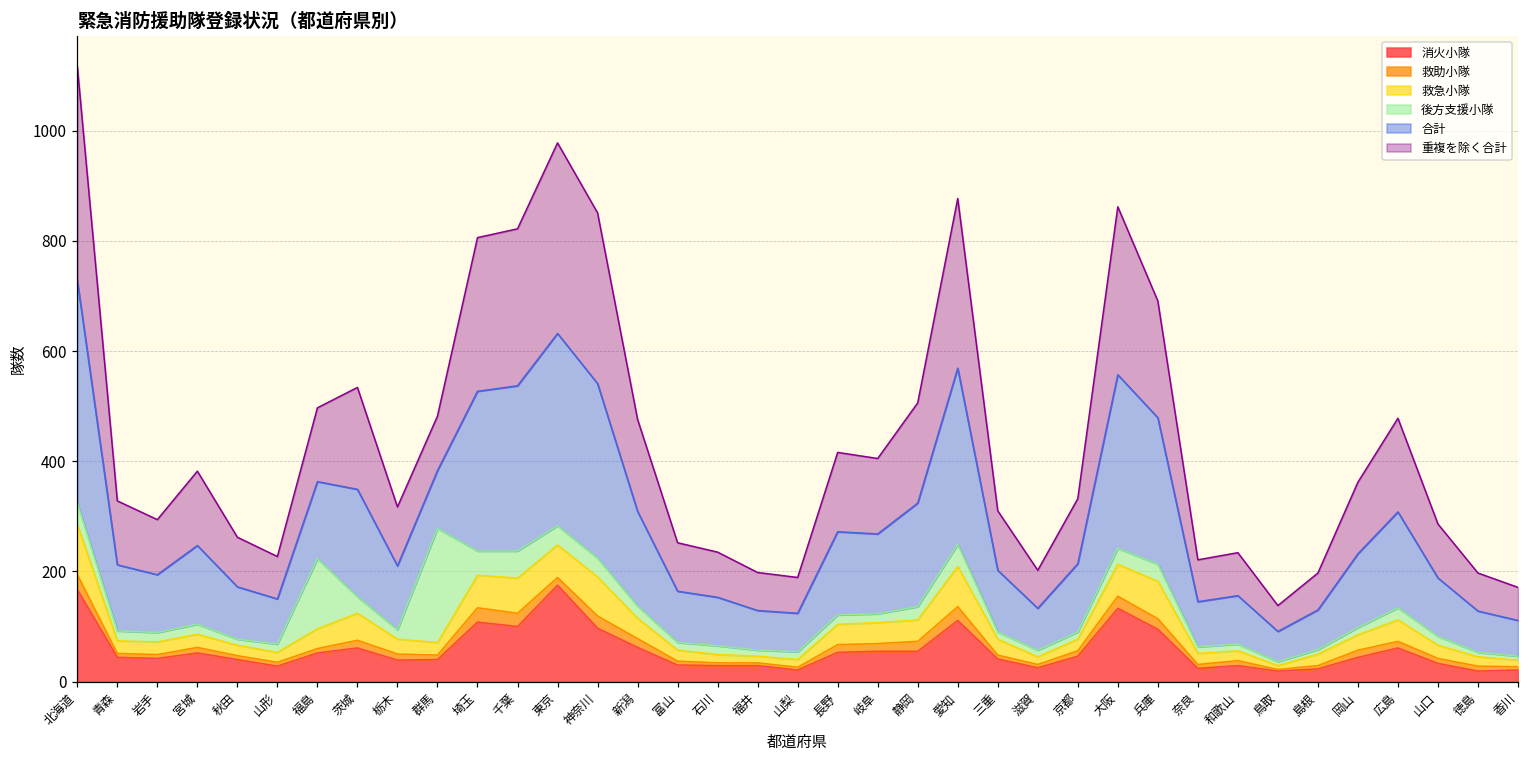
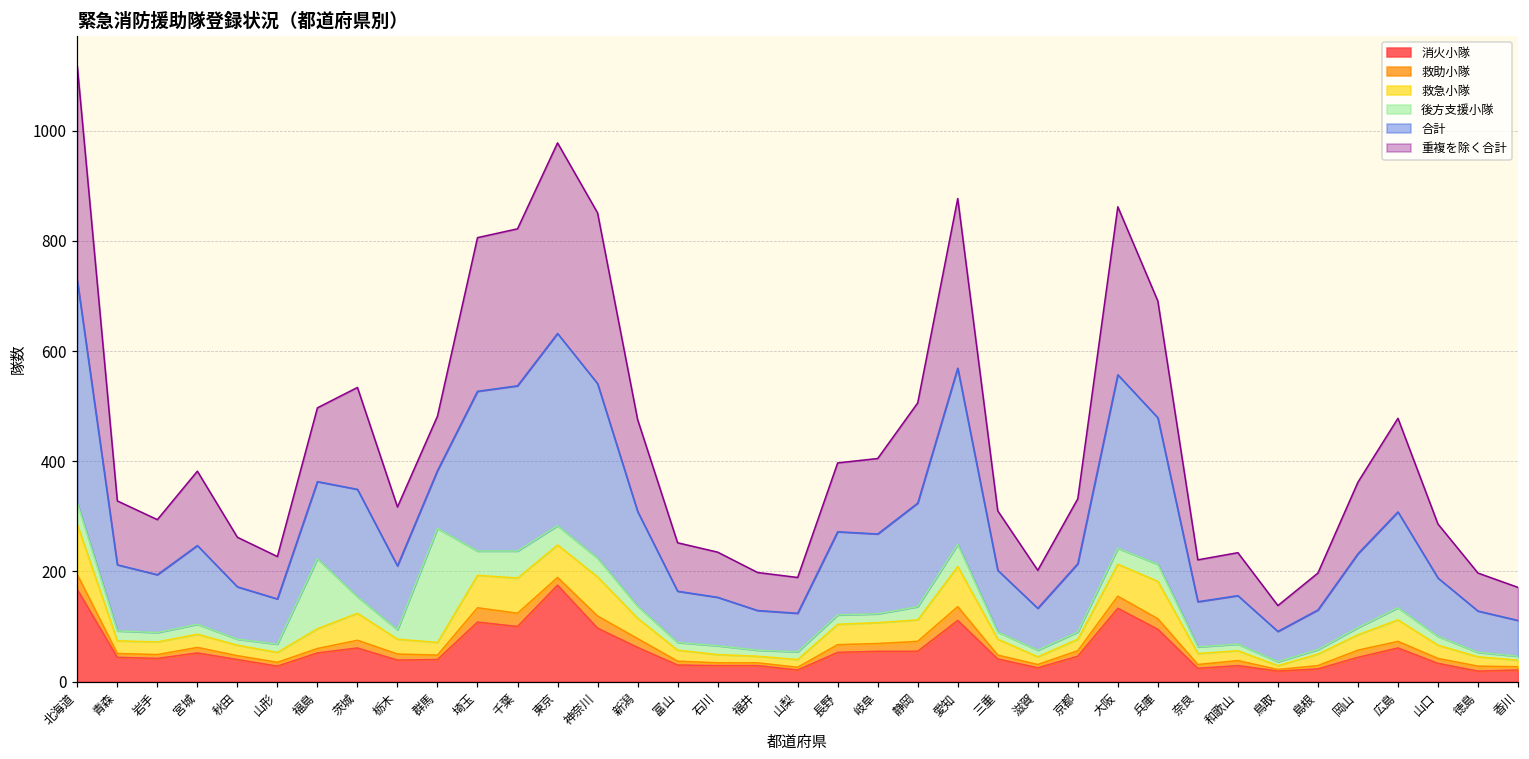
  {
    "重複を除く合計": {
      "北海道": 390,
      "青森": 120,
      "岩手": 100,
      "宮城": 140,
      "秋田": 90,
      "山形": 80,
      "福島": 130,
      "茨城": 190,
      "栃木": 110,
      "群馬": 100,
      "埼玉": 280,
      "千葉": 290,
      "東京": 350,
      "神奈川": 310,
      "新潟": 170,
      "富山": 90,
      "石川": 80,
      "福井": 70,
      "山梨": 70,
-     "長野": 140,
+     "長野": 130,
      "岐阜": 140,
      "静岡": 180,
      "愛知": 310,
      "三重": 110,
      "滋賀": 70,
      "京都": 120,
      "大阪": 310,
      "兵庫": 210,
      "奈良": 80,
      "和歌山": 80,
      "鳥取": 50,
      "島根": 70,
      "岡山": 130,
      "広島": 170,
      "山口": 100,
      "徳島": 70,
      "香川": 60
    }
  }
